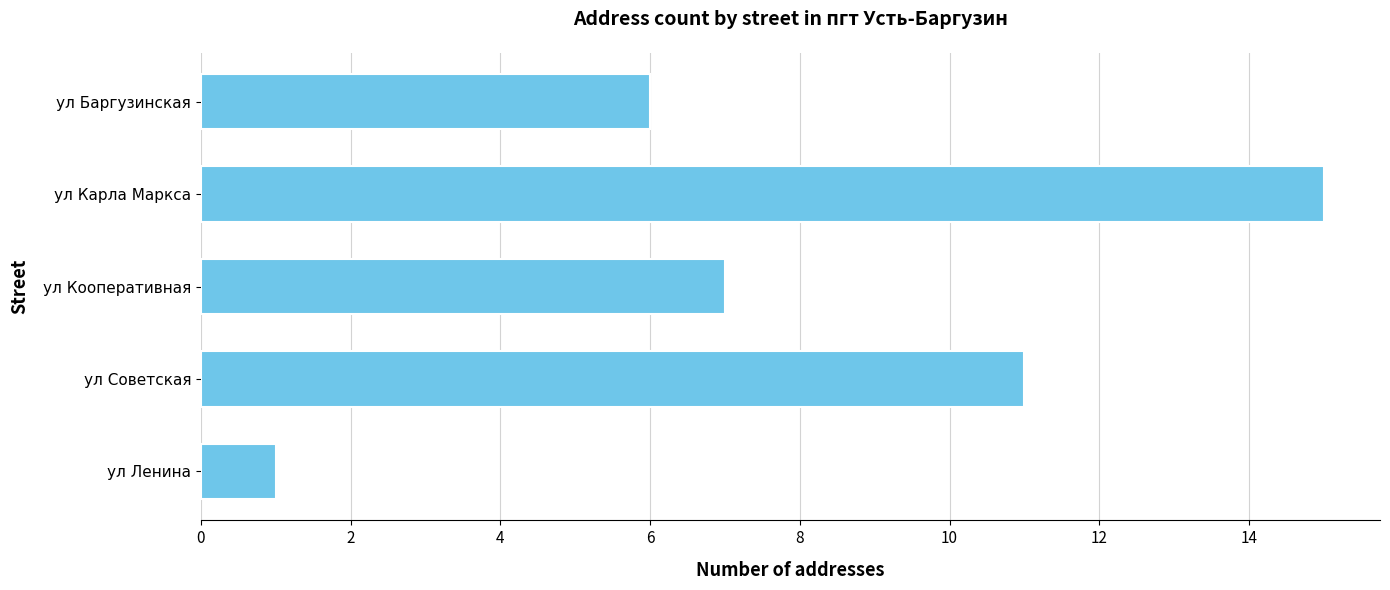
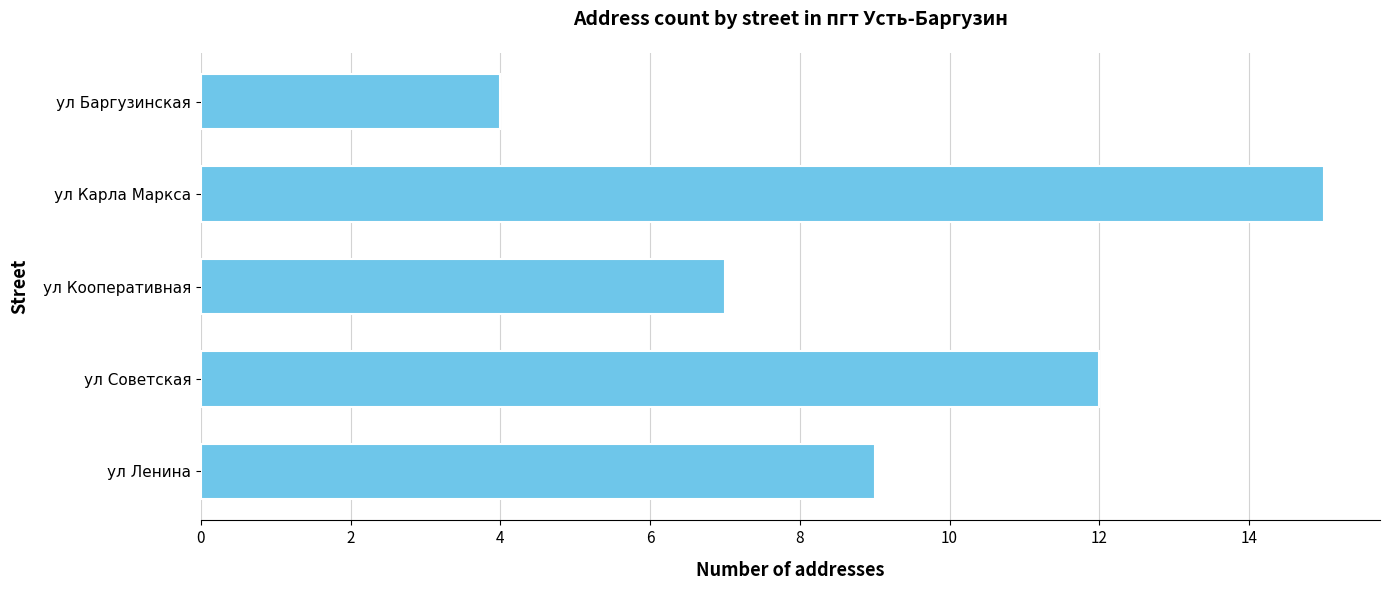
  {
-   "ул Баргузинская": 6,
+   "ул Баргузинская": 4,
    "ул Карла Маркса": 15,
    "ул Кооперативная": 7,
-   "ул Советская": 11,
-   "ул Ленина": 1
+   "ул Советская": 12,
+   "ул Ленина": 9
  }
